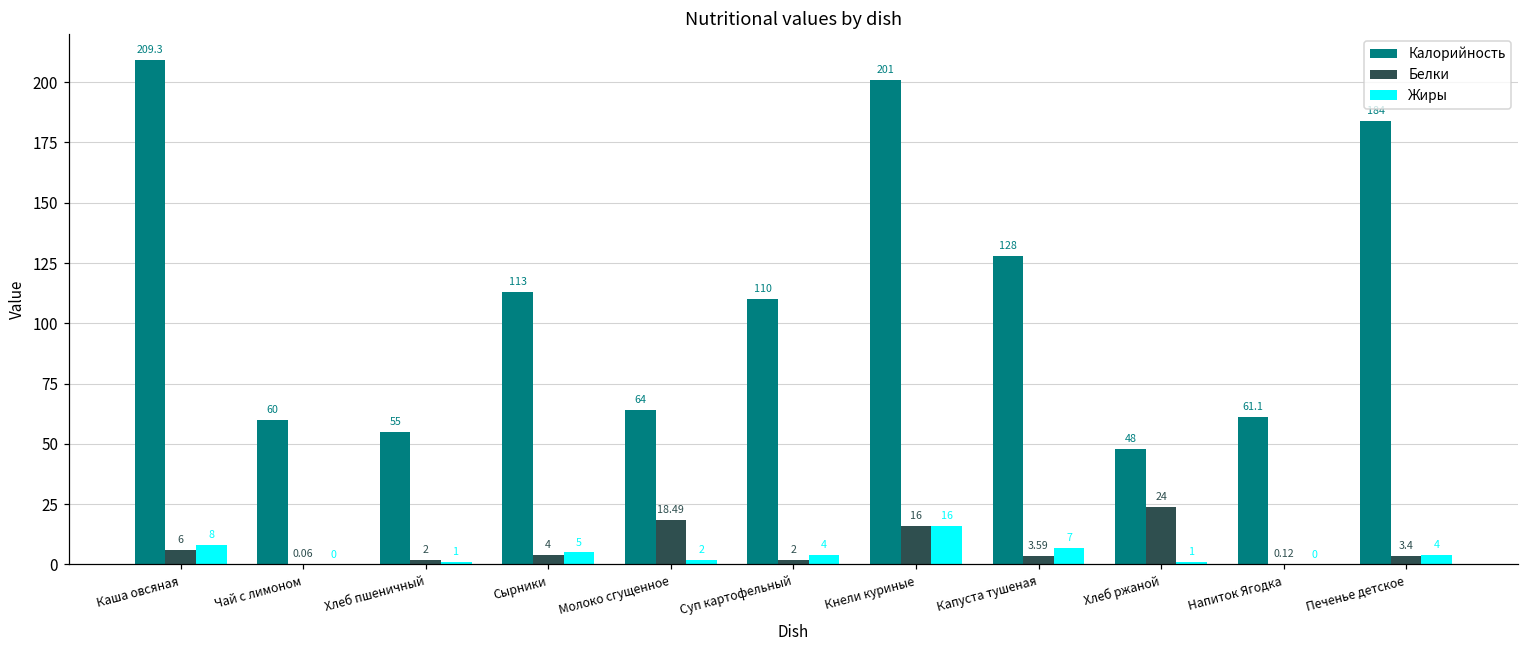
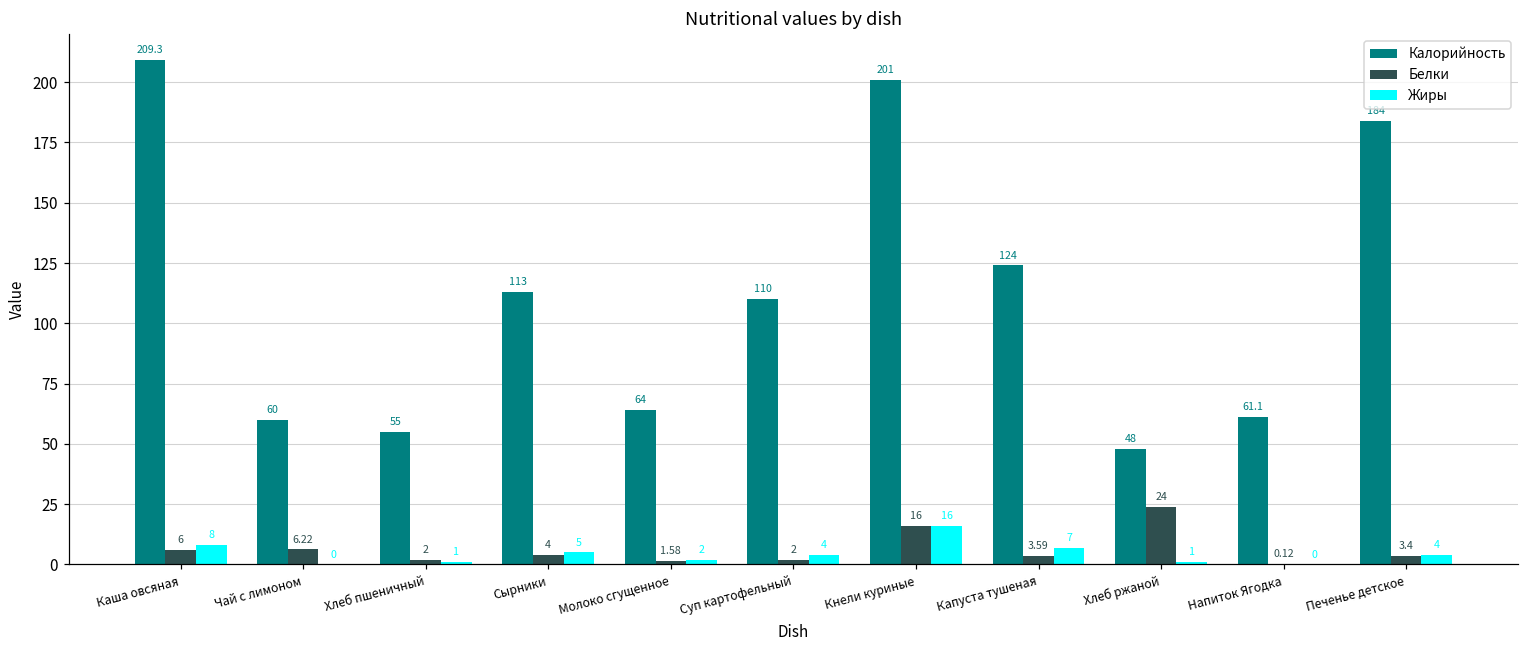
  {
    "Калорийность": {
      "Каша овсяная": 209.3,
      "Чай с лимоном": 60,
      "Хлеб пшеничный": 55,
      "Сырники": 113,
      "Молоко сгущенное": 64,
      "Суп картофельный": 110,
      "Кнели куриные": 201,
-     "Капуста тушеная": 128,
+     "Капуста тушеная": 124,
      "Хлеб ржаной": 48,
      "Напиток Ягодка": 61.1
    },
    "Белки": {
      "Каша овсяная": 6,
-     "Чай с лимоном": 0.06,
+     "Чай с лимоном": 6.22,
      "Хлеб пшеничный": 2,
      "Сырники": 4,
-     "Молоко сгущенное": 18.49,
+     "Молоко сгущенное": 1.58,
      "Суп картофельный": 2,
      "Кнели куриные": 16,
      "Капуста тушеная": 3.59,
      "Хлеб ржаной": 24,
      "Напиток Ягодка": 0.12,
      "Печенье детское": 3.4
    },
    "Жиры": {
      "Каша овсяная": 8,
      "Чай с лимоном": 0,
      "Хлеб пшеничный": 1,
      "Сырники": 5,
      "Молоко сгущенное": 2,
      "Суп картофельный": 4,
      "Кнели куриные": 16,
      "Капуста тушеная": 7,
      "Хлеб ржаной": 1,
      "Напиток Ягодка": 0,
      "Печенье детское": 4
    }
  }
